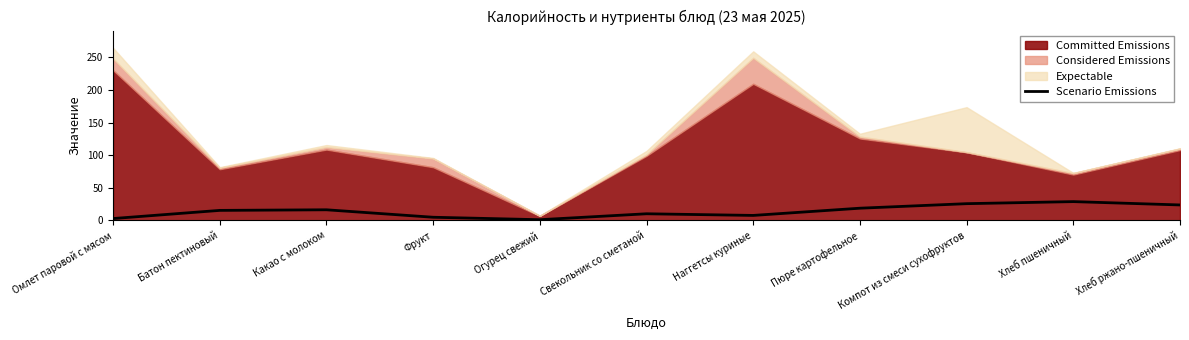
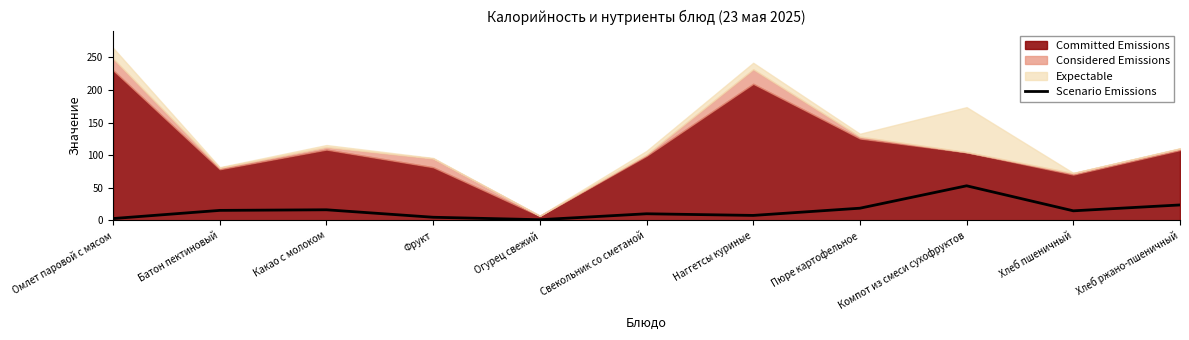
  {
    "Scenario Emissions": {
      "Омлет паровой с мясом": 0,
      "Батон пектиновый": 20,
      "Какао с молоком": 20,
      "Фрукт": 0,
      "Огурец свежий": 0,
      "Свекольник со сметаной": 10,
      "Наггетсы куриные": 10,
      "Пюре картофельное": 20,
-     "Компот из смеси сухофруктов": 30,
-     "Хлеб пшеничный": 30,
+     "Компот из смеси сухофруктов": 50,
+     "Хлеб пшеничный": 10,
      "Хлеб ржано-пшеничный": 20
    },
    "Committed Emissions": {
      "Омлет паровой с мясом": 230,
      "Какао с молоком": 110,
      "Фрукт": 80,
      "Наггетсы куриные": 210
    },
    "Considered Emissions": {
      "Омлет паровой с мясом": 20,
-     "Наггетсы куриные": 40
+     "Наггетсы куриные": 20
    },
    "Expectable": {
      "Омлет паровой с мясом": 20,
      "Свекольник со сметаной": 10,
      "Наггетсы куриные": 10,
      "Пюре картофельное": 0,
      "Компот из смеси сухофруктов": 70
    }
  }
